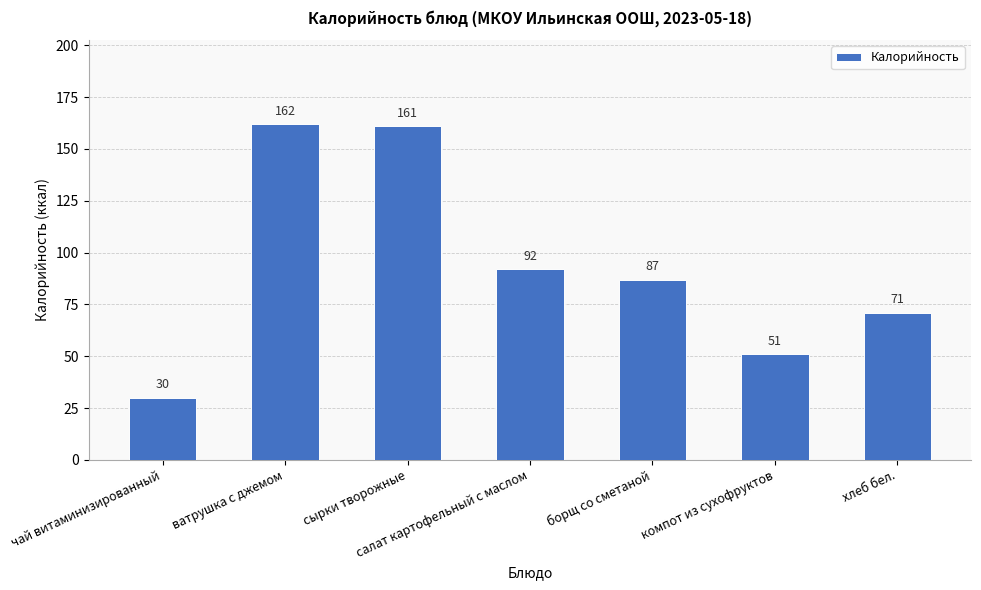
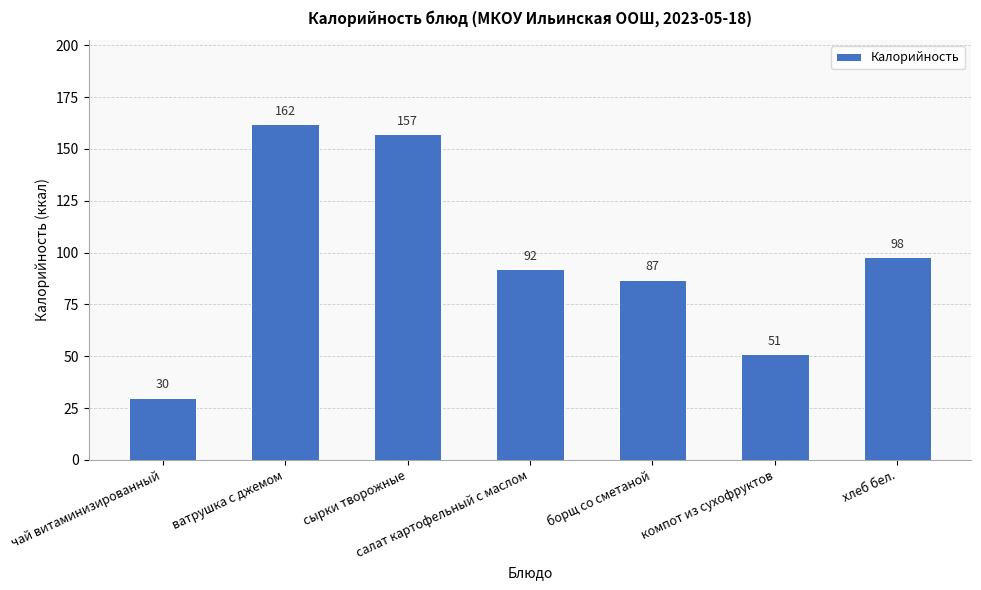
  {
    "чай витаминизированный": 30,
    "ватрушка с джемом": 162,
-   "сырки творожные": 161,
+   "сырки творожные": 157,
    "салат картофельный с маслом": 92,
    "борщ со сметаной": 87,
    "компот из сухофруктов": 51,
-   "хлеб бел.": 71
+   "хлеб бел.": 98
  }
